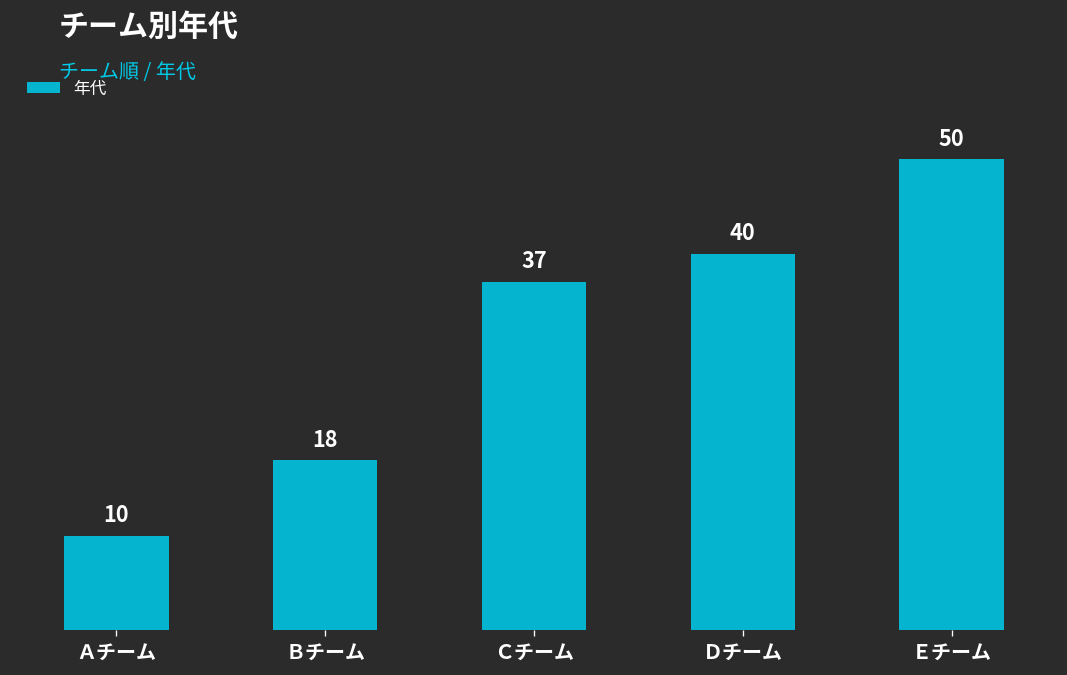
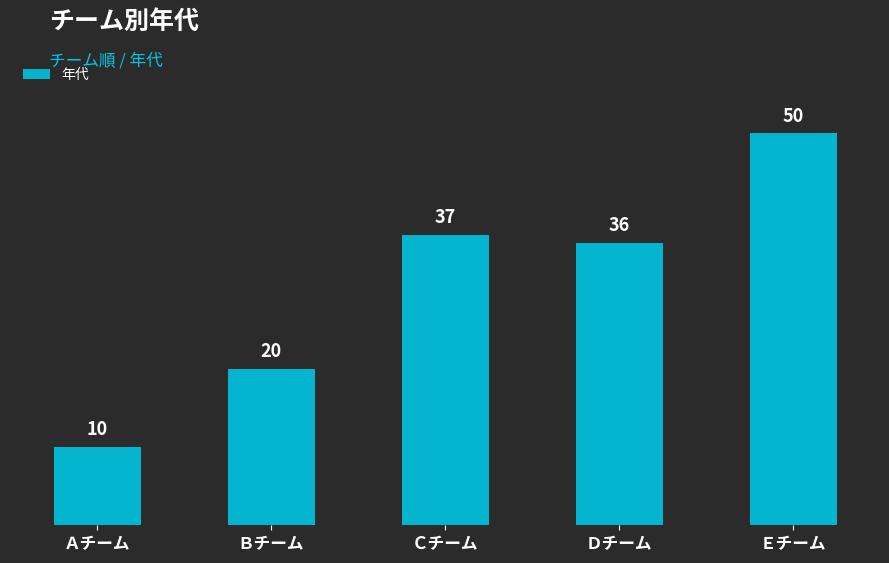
  {
    "Ａチーム": 10,
-   "Ｂチーム": 18,
+   "Ｂチーム": 20,
    "Ｃチーム": 37,
-   "Ｄチーム": 40,
+   "Ｄチーム": 36,
    "Ｅチーム": 50
  }
